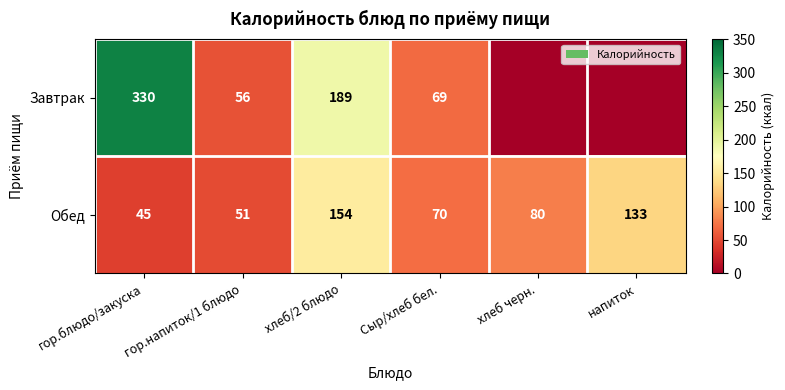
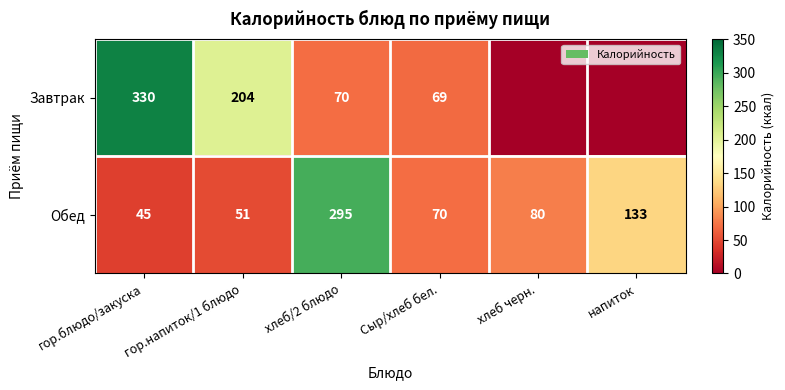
  {
    "Завтрак": {
      "гор.блюдо/закуска": 330,
-     "гор.напиток/1 блюдо": 56,
-     "хлеб/2 блюдо": 189,
+     "гор.напиток/1 блюдо": 204,
+     "хлеб/2 блюдо": 70,
      "Сыр/хлеб бел.": 69
    },
    "Обед": {
      "гор.блюдо/закуска": 45,
      "гор.напиток/1 блюдо": 51,
-     "хлеб/2 блюдо": 154,
+     "хлеб/2 блюдо": 295,
      "Сыр/хлеб бел.": 70,
      "хлеб черн.": 80,
      "напиток": 133
    }
  }
